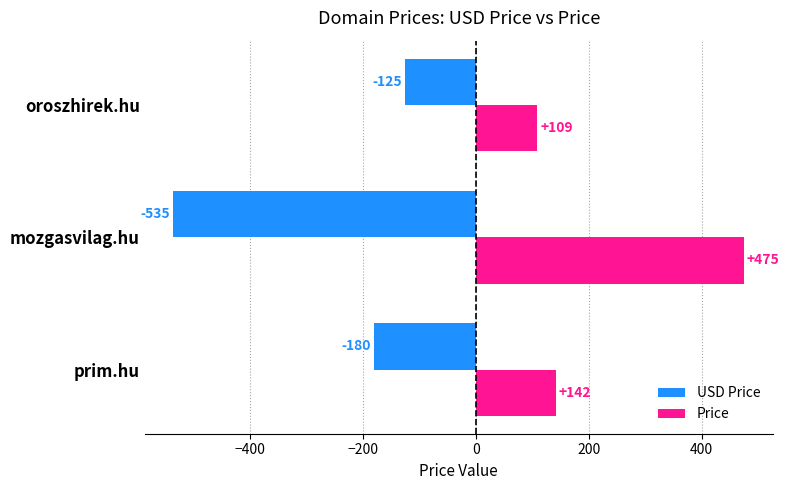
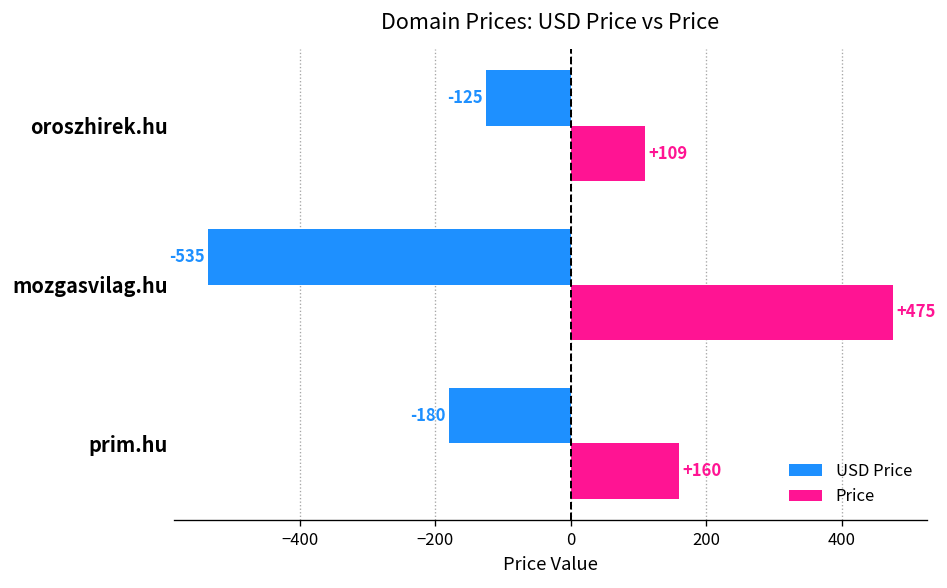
  {
    "USD Price": {
      "oroszhirek.hu": "-125",
      "mozgasvilag.hu": "-535",
      "prim.hu": "-180"
    },
    "Price": {
      "oroszhirek.hu": "+109",
      "mozgasvilag.hu": "+475",
-     "prim.hu": "+142"
+     "prim.hu": "+160"
    }
  }
